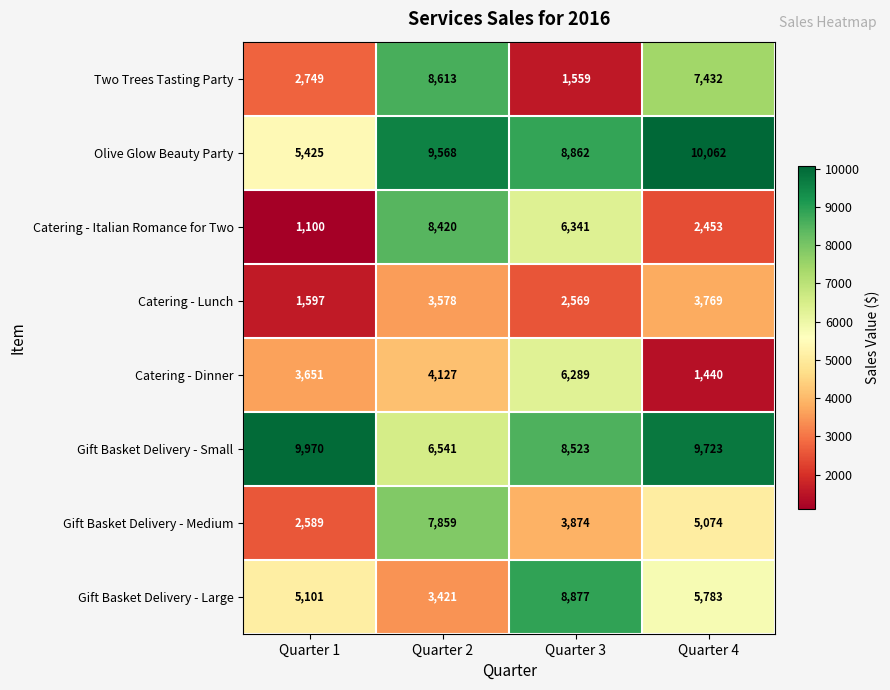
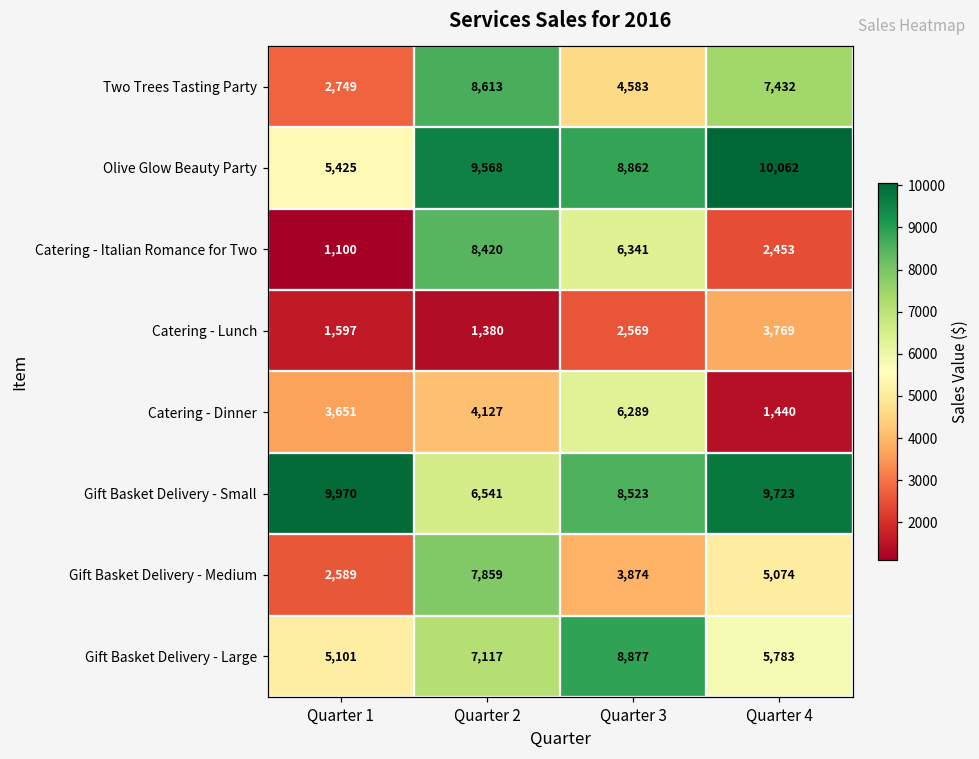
  {
    "Two Trees Tasting Party": {
      "Quarter 1": "2,749",
      "Quarter 2": "8,613",
-     "Quarter 3": "1,559",
+     "Quarter 3": "4,583",
      "Quarter 4": "7,432"
    },
    "Olive Glow Beauty Party": {
      "Quarter 1": "5,425",
      "Quarter 2": "9,568",
      "Quarter 3": "8,862",
      "Quarter 4": "10,062"
    },
    "Catering - Italian Romance for Two": {
      "Quarter 1": "1,100",
      "Quarter 2": "8,420",
      "Quarter 3": "6,341",
      "Quarter 4": "2,453"
    },
    "Catering - Lunch": {
      "Quarter 1": "1,597",
-     "Quarter 2": "3,578",
+     "Quarter 2": "1,380",
      "Quarter 3": "2,569",
      "Quarter 4": "3,769"
    },
    "Catering - Dinner": {
      "Quarter 1": "3,651",
      "Quarter 2": "4,127",
      "Quarter 3": "6,289",
      "Quarter 4": "1,440"
    },
    "Gift Basket Delivery - Small": {
      "Quarter 1": "9,970",
      "Quarter 2": "6,541",
      "Quarter 3": "8,523",
      "Quarter 4": "9,723"
    },
    "Gift Basket Delivery - Medium": {
      "Quarter 1": "2,589",
      "Quarter 2": "7,859",
      "Quarter 3": "3,874",
      "Quarter 4": "5,074"
    },
    "Gift Basket Delivery - Large": {
      "Quarter 1": "5,101",
-     "Quarter 2": "3,421",
+     "Quarter 2": "7,117",
      "Quarter 3": "8,877",
      "Quarter 4": "5,783"
    }
  }
